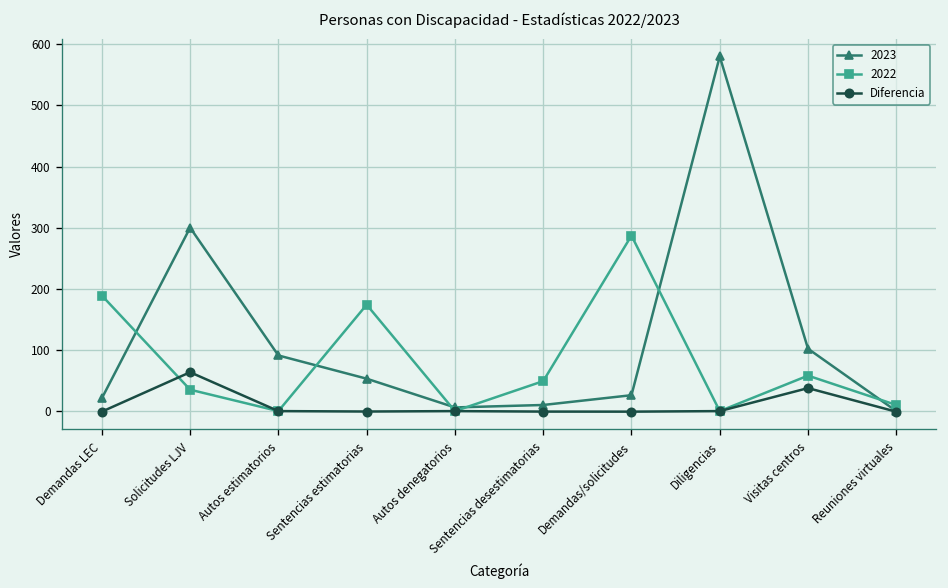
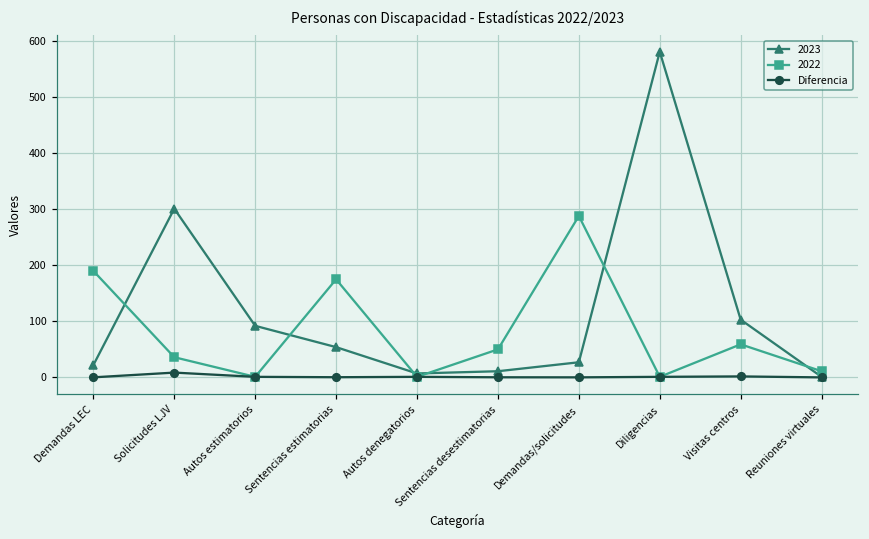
  {
    "Diferencia": {
      "Demandas LEC": 0,
-     "Solicitudes LJV": 60,
+     "Solicitudes LJV": 10,
      "Sentencias estimatorias": 0,
      "Sentencias desestimatorias": 0,
      "Demandas/solicitudes": 0,
-     "Visitas centros": 40
+     "Visitas centros": 0
    }
  }
